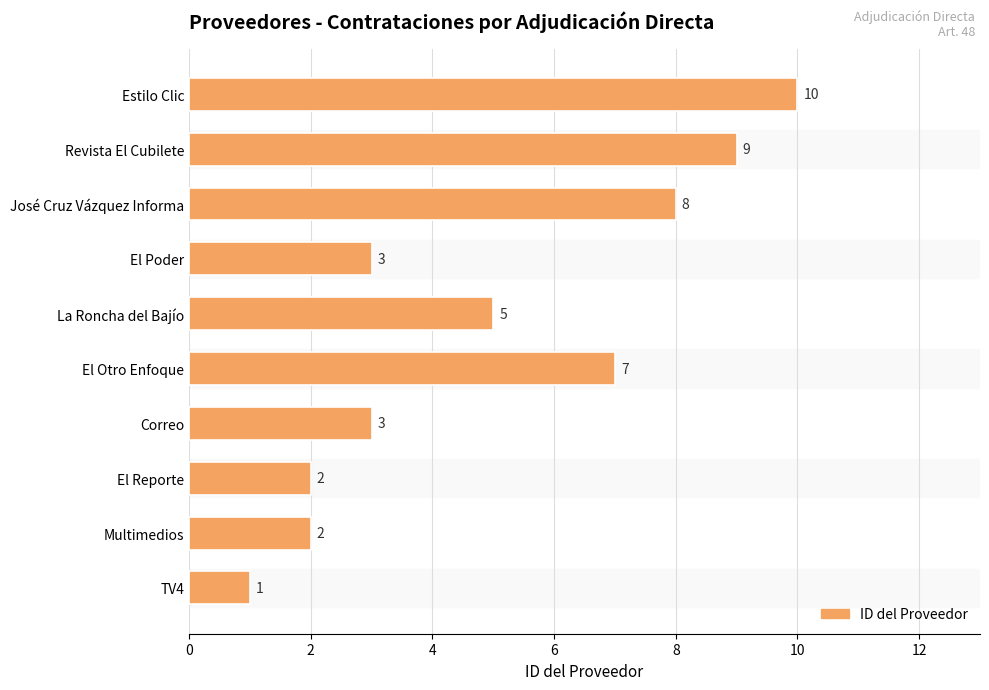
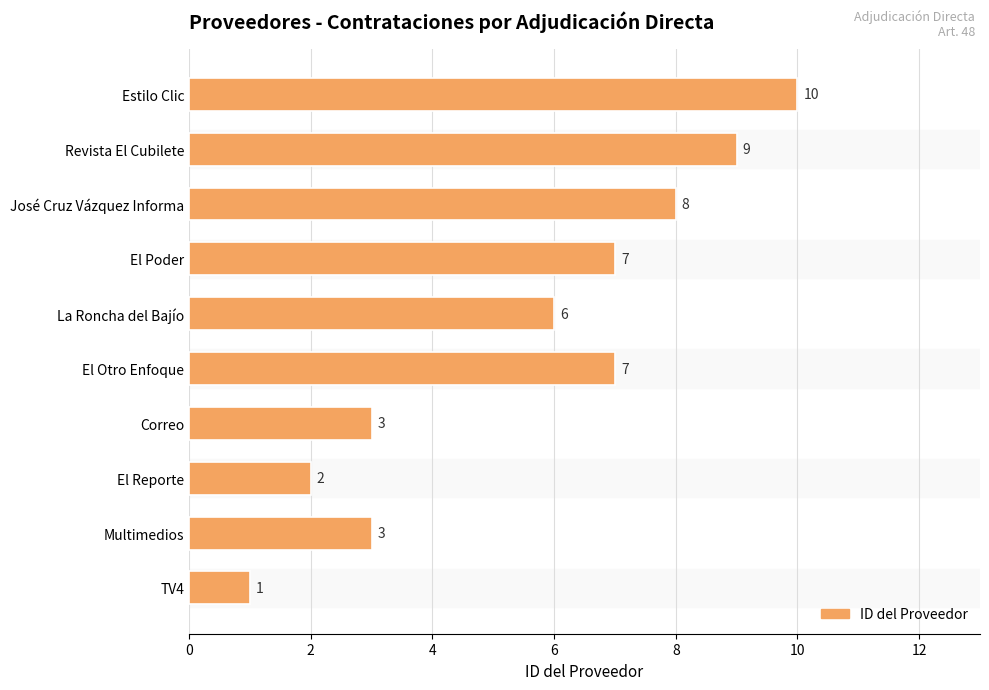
  {
    "Estilo Clic": 10,
    "Revista El Cubilete": 9,
    "José Cruz Vázquez Informa": 8,
-   "El Poder": 3,
-   "La Roncha del Bajío": 5,
+   "El Poder": 7,
+   "La Roncha del Bajío": 6,
    "El Otro Enfoque": 7,
    "Correo": 3,
    "El Reporte": 2,
-   "Multimedios": 2,
+   "Multimedios": 3,
    "TV4": 1
  }
